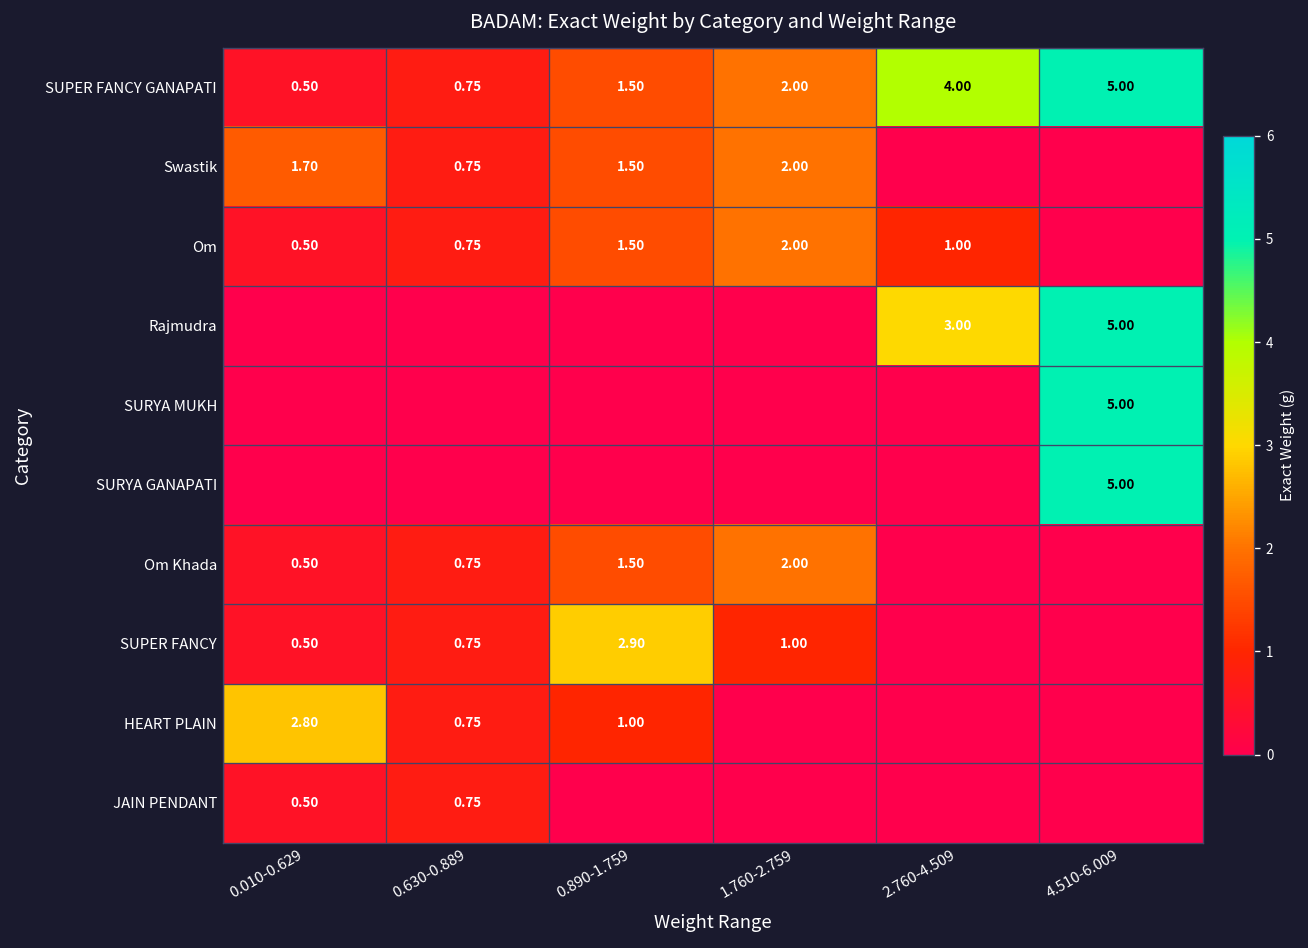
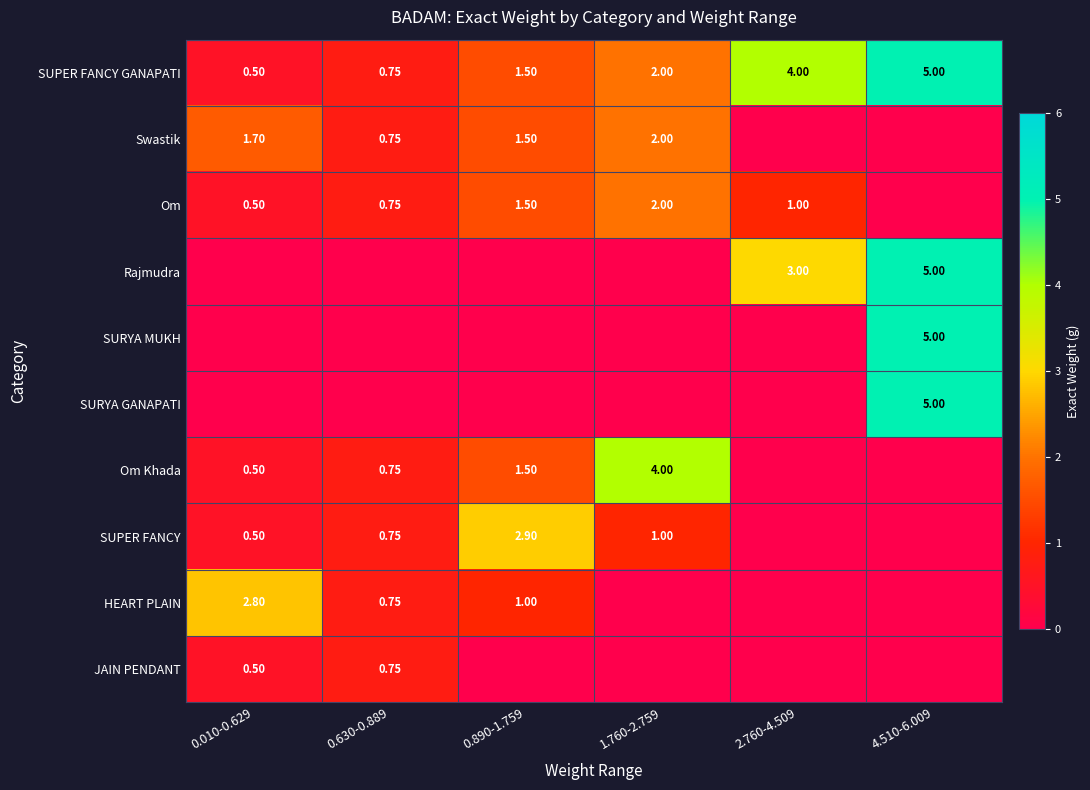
  {
    "SUPER FANCY GANAPATI": {
      "0.010-0.629": 0.50,
      "0.630-0.889": 0.75,
      "0.890-1.759": 1.50,
      "1.760-2.759": 2.00,
      "2.760-4.509": 4.00,
      "4.510-6.009": 5.00
    },
    "Swastik": {
      "0.010-0.629": 1.70,
      "0.630-0.889": 0.75,
      "0.890-1.759": 1.50,
      "1.760-2.759": 2.00
    },
    "Om": {
      "0.010-0.629": 0.50,
      "0.630-0.889": 0.75,
      "0.890-1.759": 1.50,
      "1.760-2.759": 2.00,
      "2.760-4.509": 1.00
    },
    "Rajmudra": {
      "2.760-4.509": 3.00,
      "4.510-6.009": 5.00
    },
    "SURYA MUKH": {
      "4.510-6.009": 5.00
    },
    "SURYA GANAPATI": {
      "4.510-6.009": 5.00
    },
    "Om Khada": {
      "0.010-0.629": 0.50,
      "0.630-0.889": 0.75,
      "0.890-1.759": 1.50,
-     "1.760-2.759": 2.00
+     "1.760-2.759": 4.00
    },
    "SUPER FANCY": {
      "0.010-0.629": 0.50,
      "0.630-0.889": 0.75,
      "0.890-1.759": 2.90,
      "1.760-2.759": 1.00
    },
    "HEART PLAIN": {
      "0.010-0.629": 2.80,
      "0.630-0.889": 0.75,
      "0.890-1.759": 1.00
    },
    "JAIN PENDANT": {
      "0.010-0.629": 0.50,
      "0.630-0.889": 0.75
    }
  }
